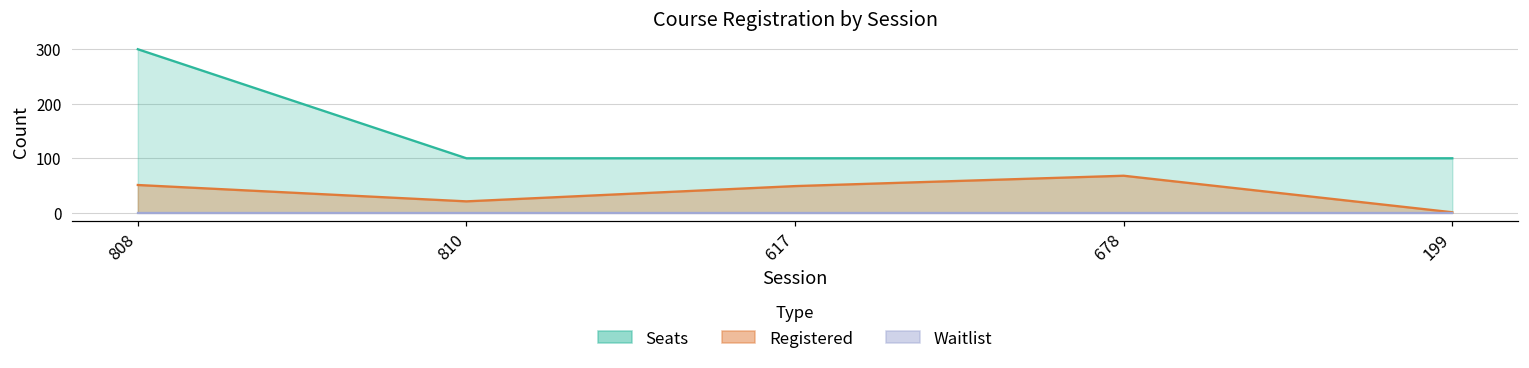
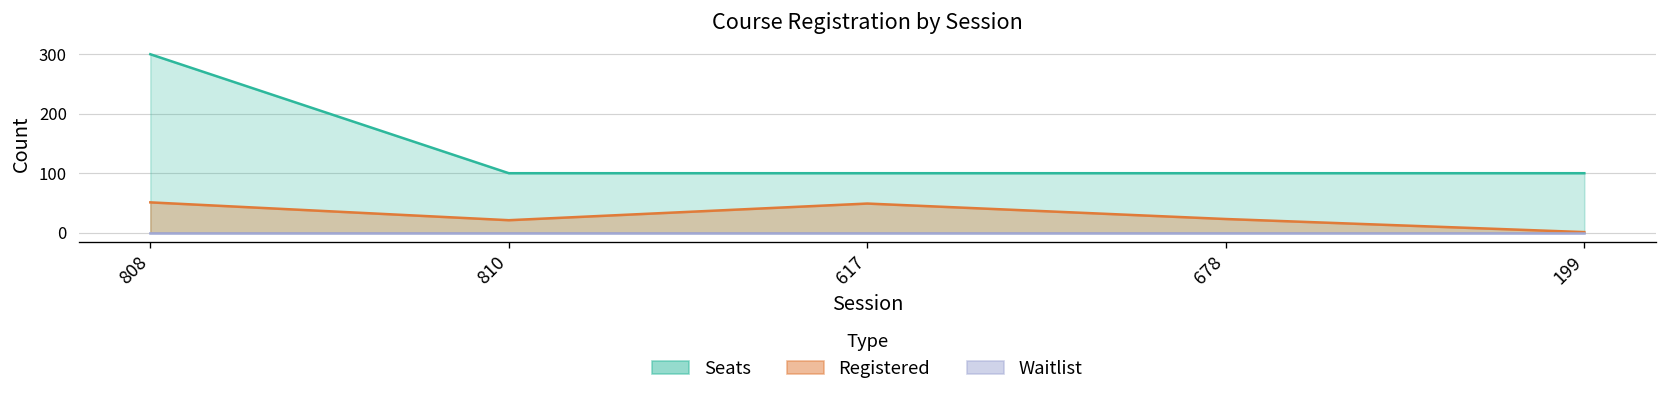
  {
    "Registered": {
      "808": 50,
      "810": 20,
      "617": 50,
-     "678": 70
+     "678": 20
    }
  }
